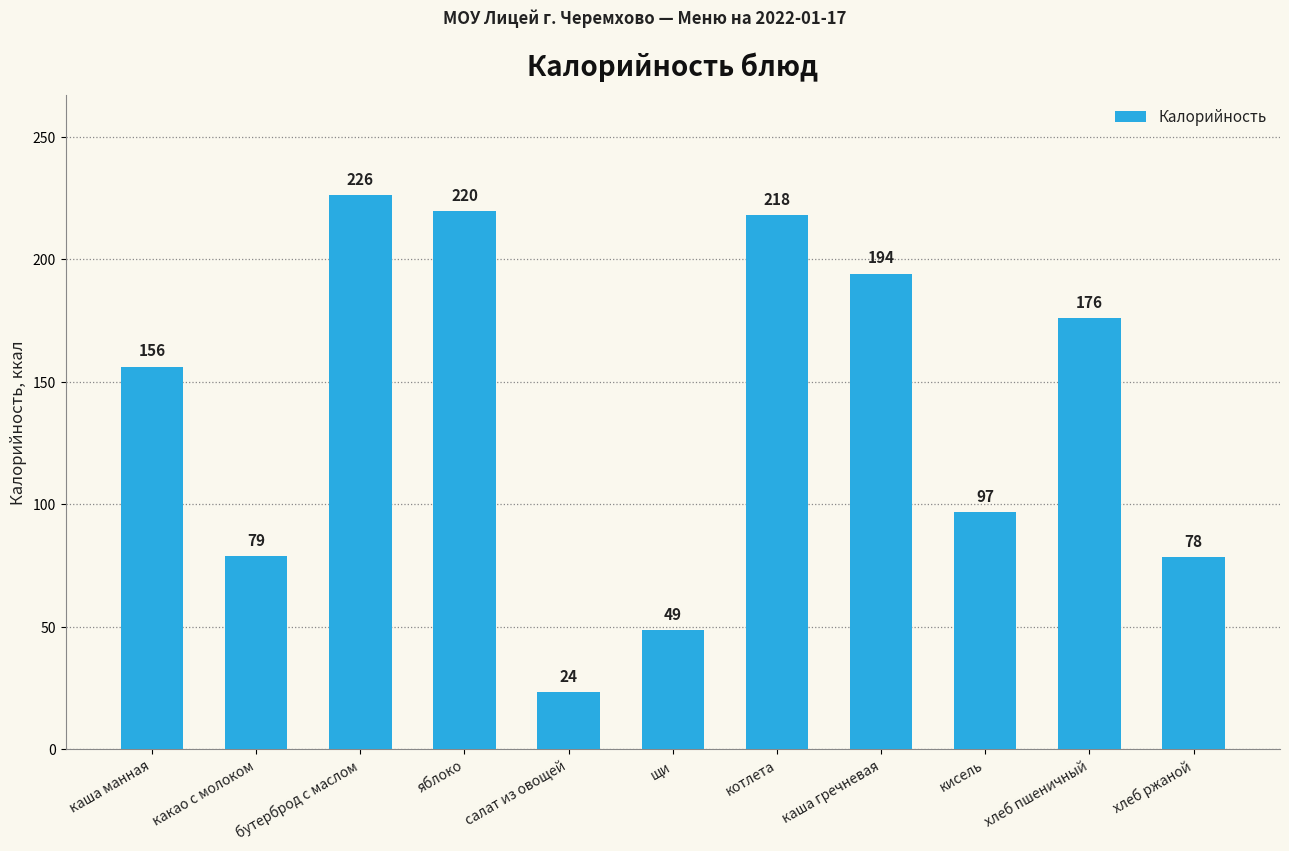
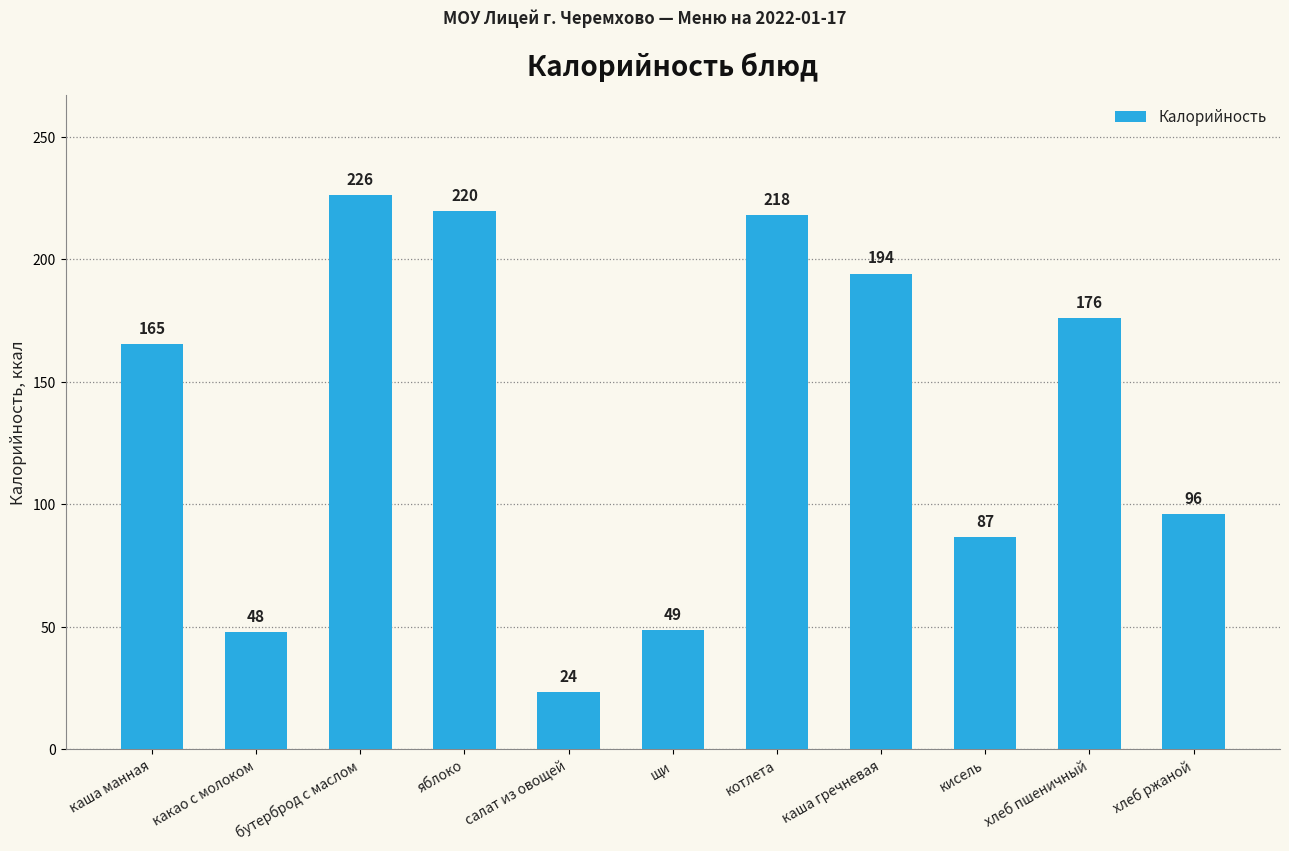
  {
-   "каша манная": 156,
-   "какао с молоком": 79,
+   "каша манная": 165,
+   "какао с молоком": 48,
    "бутерброд с маслом": 226,
    "яблоко": 220,
    "салат из овощей": 24,
    "щи": 49,
    "котлета": 218,
    "каша гречневая": 194,
-   "кисель": 97,
+   "кисель": 87,
    "хлеб пшеничный": 176,
-   "хлеб ржаной": 78
+   "хлеб ржаной": 96
  }
